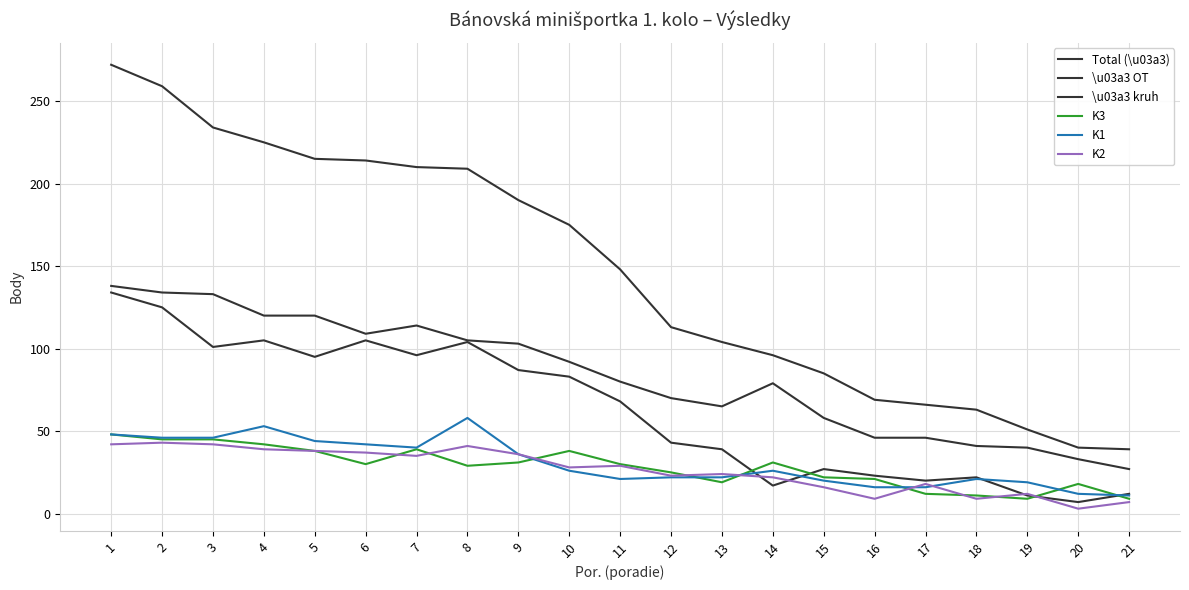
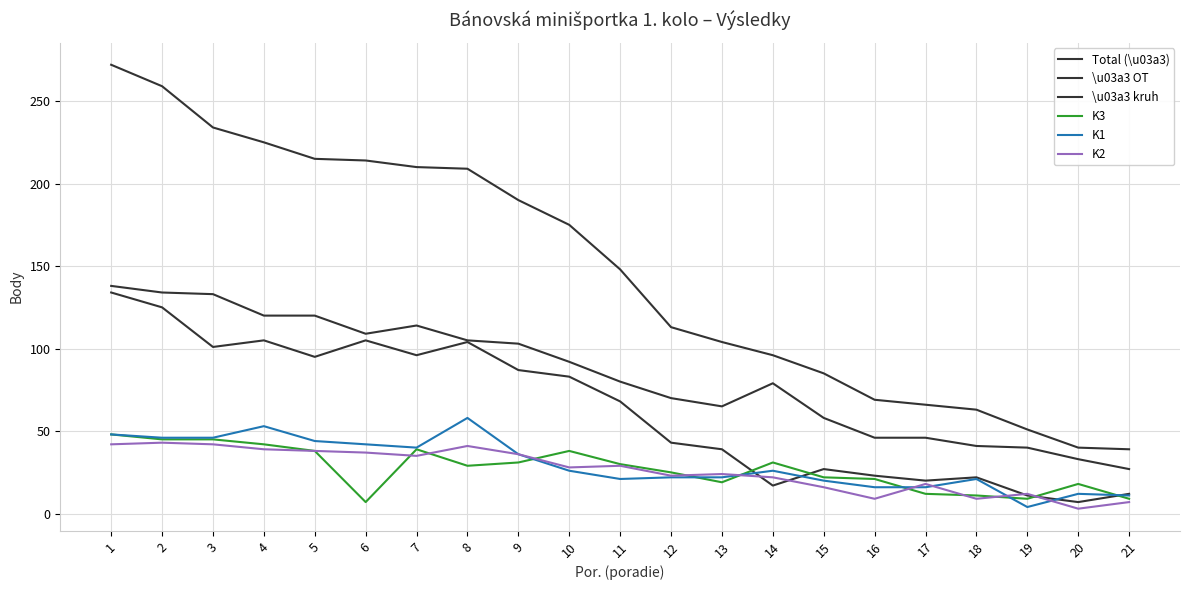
  {
    "K3": {
      "4": 42,
-     "6": 30,
+     "6": 7,
      "8": 29,
      "9": 31,
      "10": 38,
      "12": 25,
      "13": 19,
      "14": 31,
      "15": 22,
      "16": 21,
      "17": 12,
      "18": 11,
      "19": 9,
      "20": 18,
      "21": 9
    },
    "K1": {
      "4": 53,
      "5": 44,
      "6": 42,
      "8": 58,
      "10": 26,
      "11": 21,
      "13": 22,
      "14": 26,
      "15": 20,
      "16": 16,
      "17": 16,
-     "19": 19,
+     "19": 4,
      "20": 12
    },
    "K2": {
      "1": 42,
      "2": 43,
      "3": 42,
      "4": 39,
      "6": 37,
      "7": 35,
      "8": 41,
      "10": 28,
      "13": 24,
      "14": 22,
      "15": 16,
      "16": 9,
      "17": 18,
      "18": 9,
      "20": 3,
      "21": 7
    }
  }
